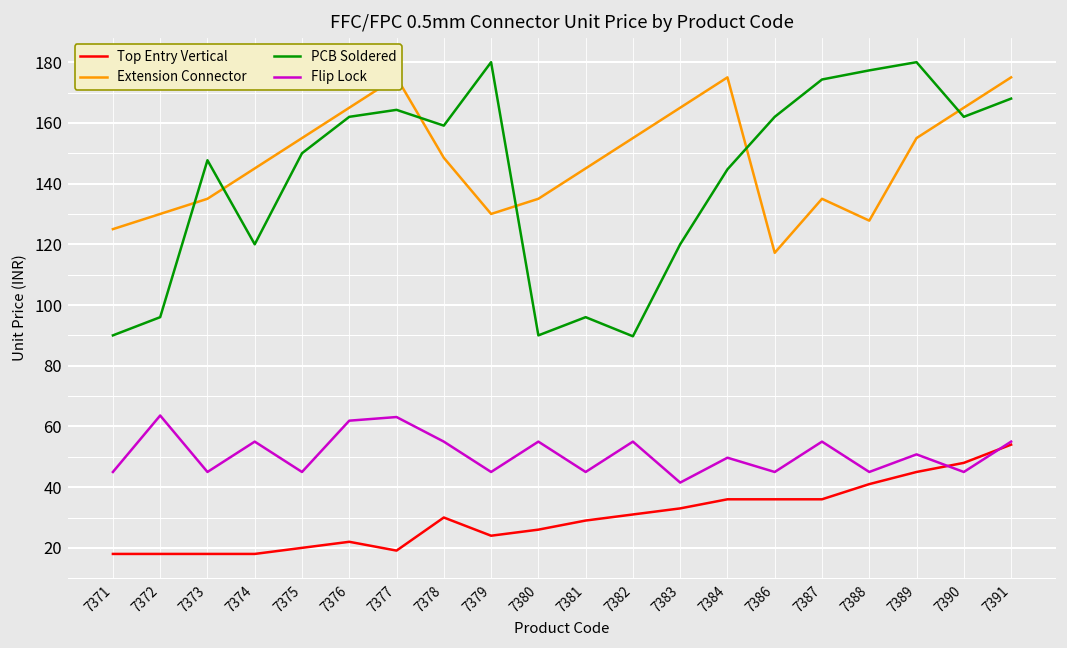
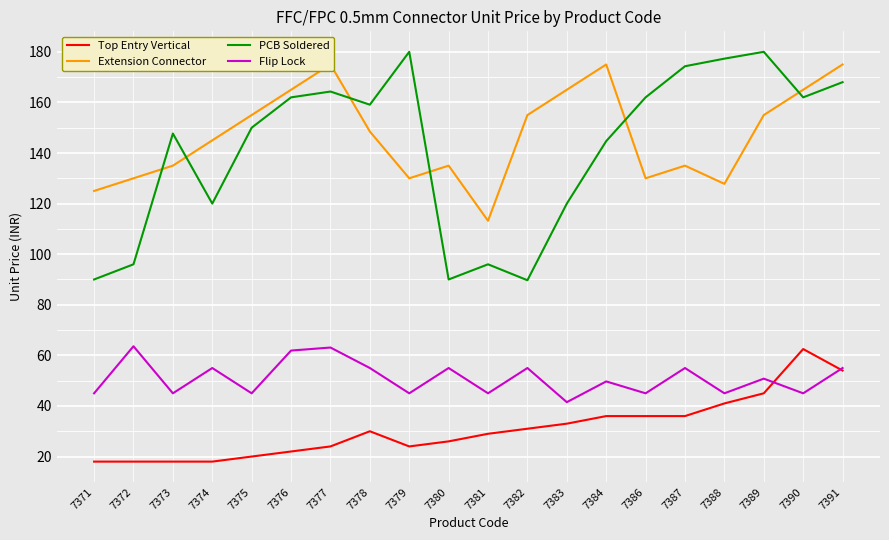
  {
    "Top Entry Vertical": {
      "7371": 18,
      "7372": 18,
      "7373": 18,
      "7374": 18,
      "7375": 20,
      "7376": 22,
-     "7377": 19,
+     "7377": 24,
      "7378": 30,
      "7379": 24,
      "7380": 26,
      "7381": 29,
      "7382": 31,
      "7383": 33,
      "7384": 36,
      "7386": 36,
      "7387": 36,
      "7388": 41,
      "7389": 45,
-     "7390": 48
+     "7390": 63
    },
    "Extension Connector": {
      "7371": 125,
      "7372": 130,
      "7373": 135,
      "7374": 145,
      "7375": 155,
      "7376": 165,
      "7378": 149,
      "7379": 130,
      "7380": 135,
-     "7381": 145,
+     "7381": 113,
      "7382": 155,
      "7383": 165,
      "7384": 175,
-     "7386": 117,
+     "7386": 130,
      "7387": 135,
      "7388": 128,
      "7389": 155,
      "7390": 165,
      "7391": 175
    },
    "PCB Soldered": {
      "7371": 90,
      "7372": 96,
      "7373": 148,
      "7374": 120,
      "7375": 150,
      "7376": 162,
      "7377": 164,
      "7378": 159,
      "7379": 180,
      "7380": 90,
      "7381": 96,
      "7382": 90,
      "7383": 120,
      "7384": 145,
      "7386": 162,
      "7387": 174,
      "7388": 177,
      "7389": 180,
      "7390": 162,
      "7391": 168
    },
    "Flip Lock": {
      "7371": 45,
      "7372": 64,
      "7373": 45,
      "7374": 55,
      "7375": 45,
      "7376": 62,
      "7377": 63,
      "7378": 55,
      "7379": 45,
      "7380": 55,
      "7381": 45,
      "7382": 55,
      "7383": 42,
      "7384": 50,
      "7386": 45,
      "7387": 55,
      "7388": 45,
      "7389": 51,
      "7390": 45
    }
  }
